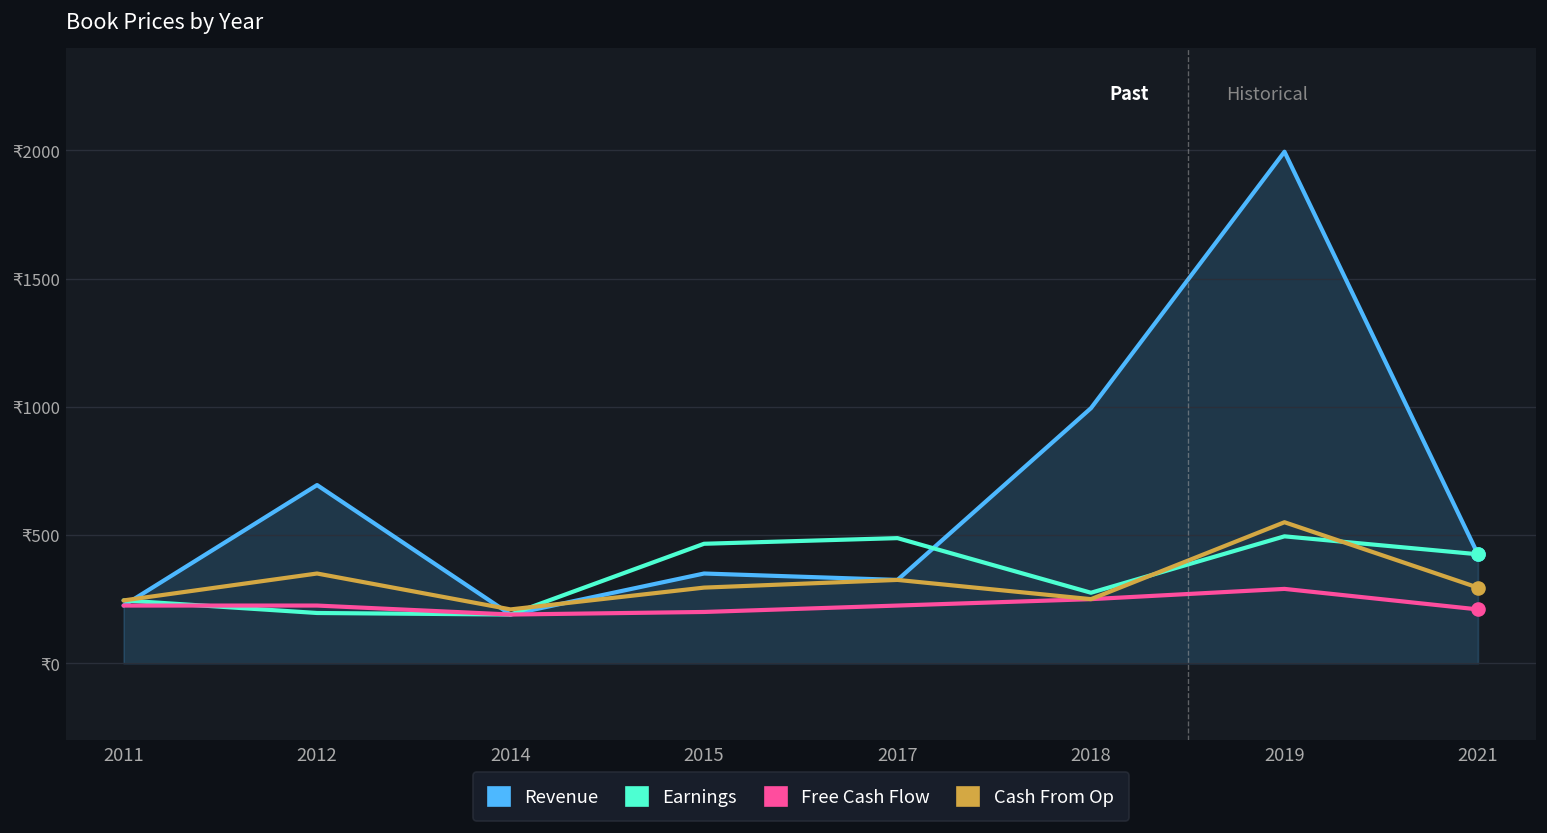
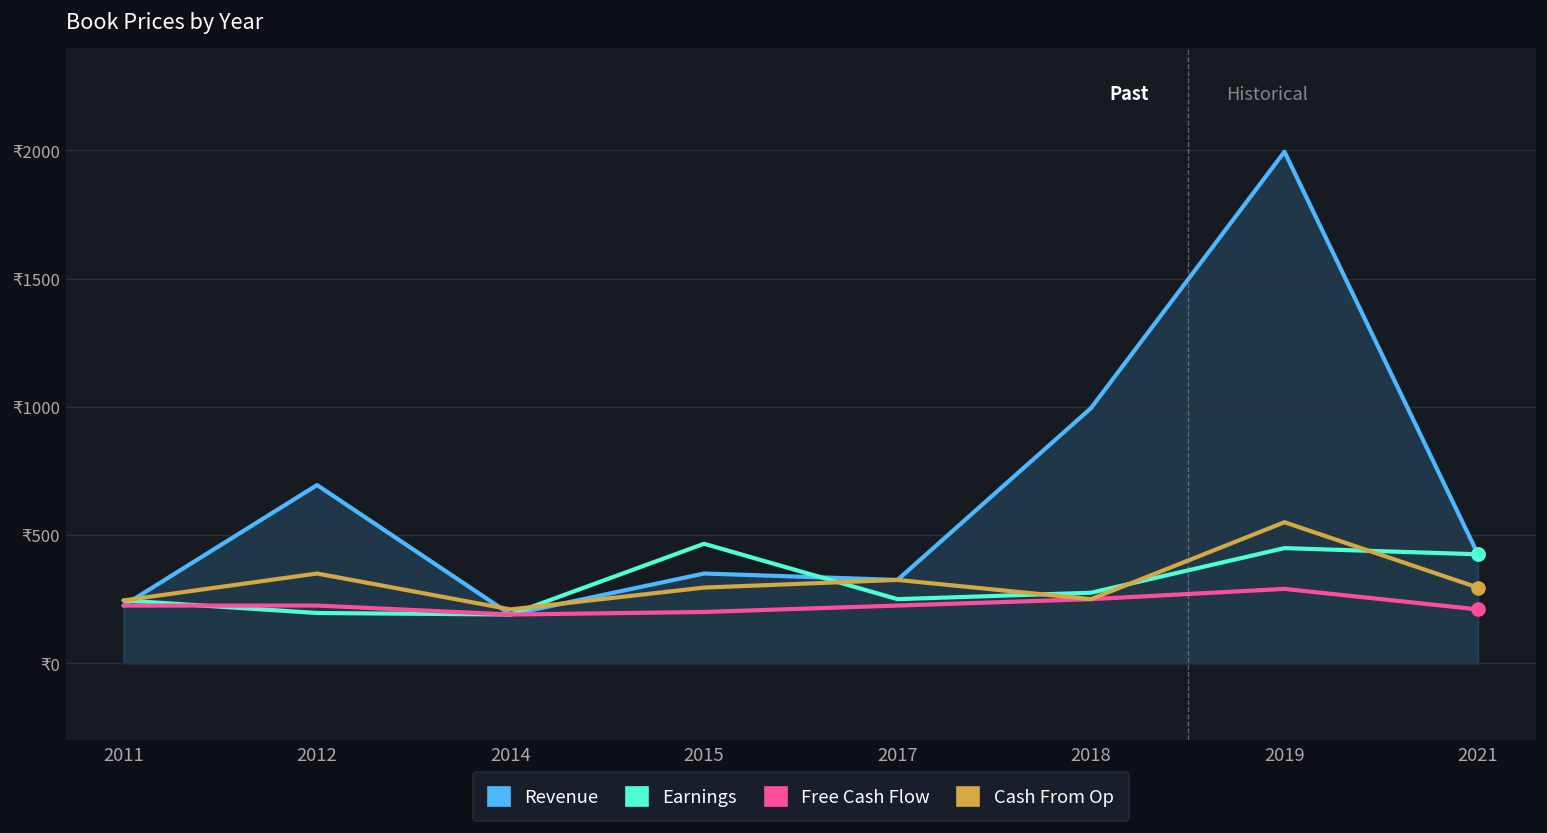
  {
    "Earnings": {
      "2012": "₹200",
      "2015": "₹470",
-     "2017": "₹490",
+     "2017": "₹250",
      "2018": "₹280",
-     "2019": "₹500"
+     "2019": "₹450"
    }
  }
